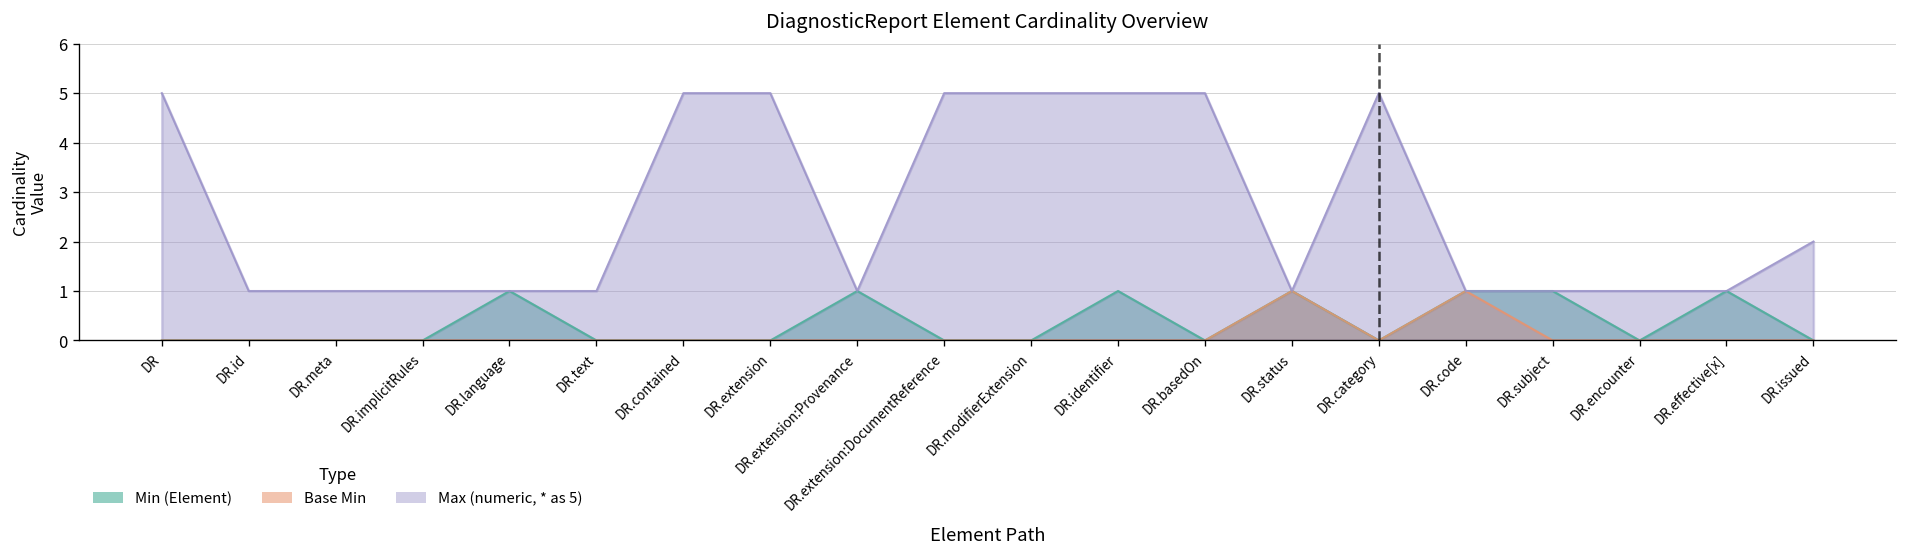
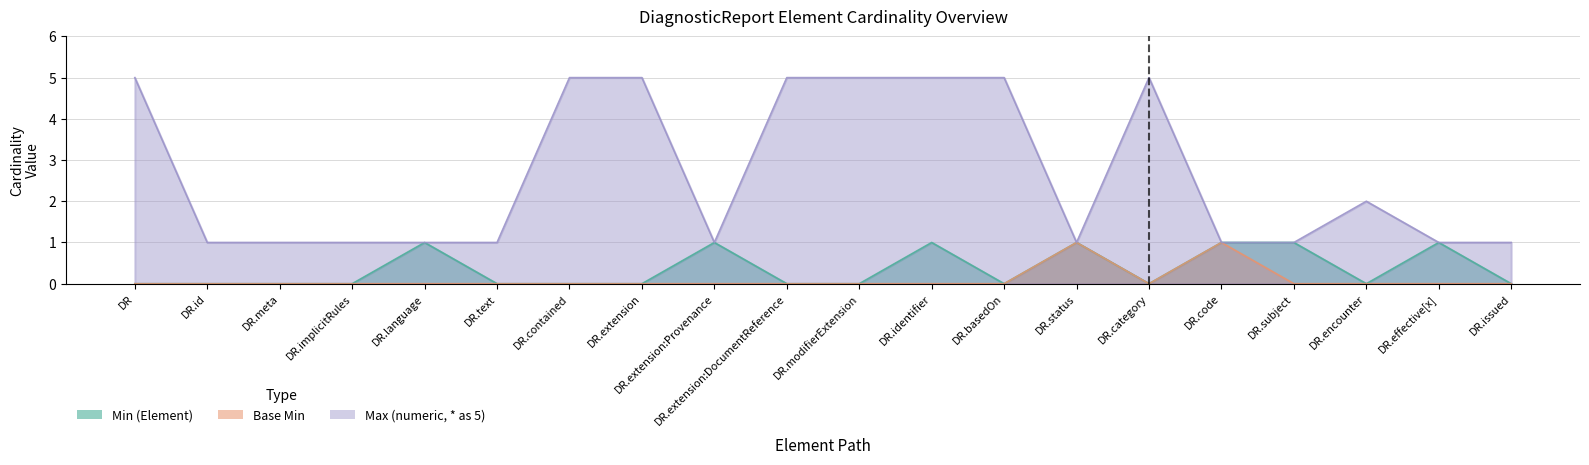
  {
    "Min (Element)": {
      "DR.identifier": 1
    },
    "Base Min": {
      "DR.language": 0,
      "DR.extension:Provenance": 0,
      "DR.identifier": 0,
      "DR.subject": 0,
      "DR.effective[x]": 0
    },
    "Max (numeric, * as 5)": {
      "DR": 5,
      "DR.id": 1,
      "DR.meta": 1,
      "DR.implicitRules": 1,
      "DR.text": 1,
      "DR.contained": 5,
      "DR.extension": 5,
      "DR.extension:DocumentReference": 5,
      "DR.modifierExtension": 5,
      "DR.identifier": 5,
      "DR.basedOn": 5,
      "DR.category": 5,
-     "DR.encounter": 1,
-     "DR.issued": 2
+     "DR.encounter": 2,
+     "DR.issued": 1
    }
  }
